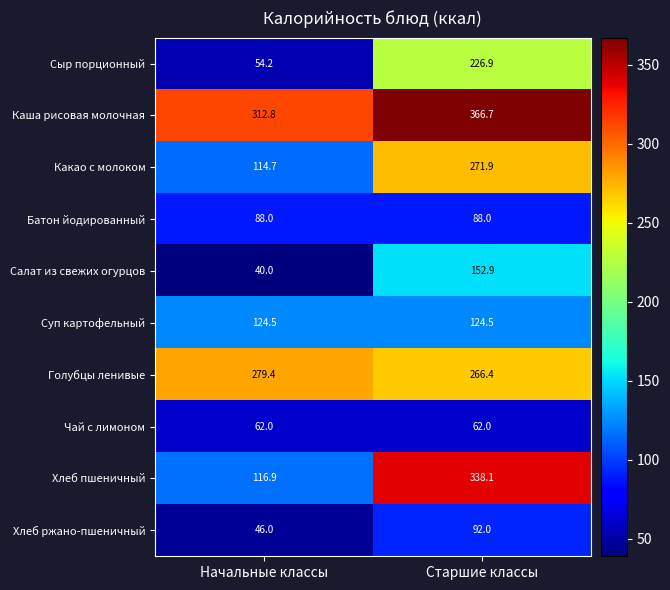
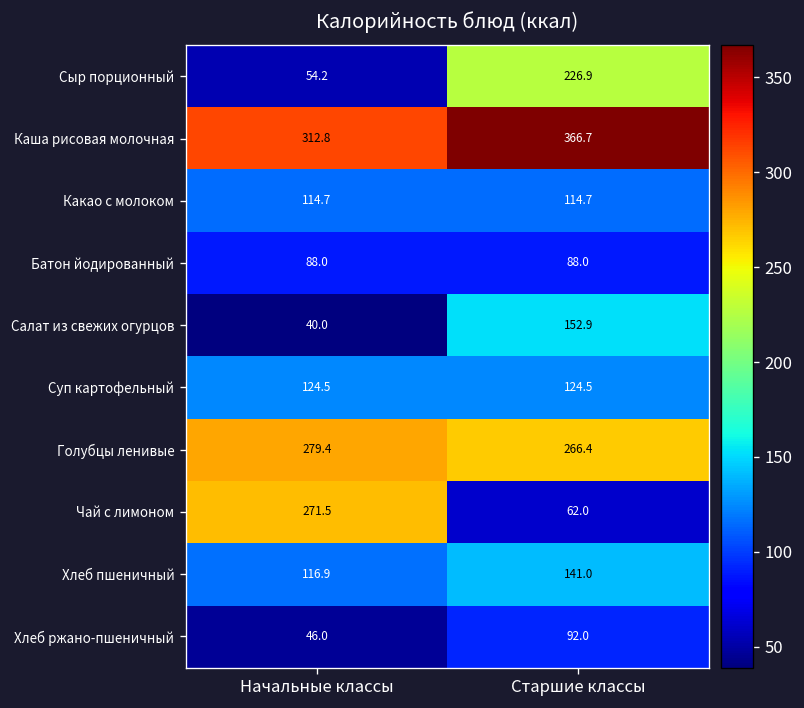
  {
    "Сыр порционный": {
      "Начальные классы": 54.2,
      "Старшие классы": 226.9
    },
    "Каша рисовая молочная": {
      "Начальные классы": 312.8,
      "Старшие классы": 366.7
    },
    "Какао с молоком": {
      "Начальные классы": 114.7,
-     "Старшие классы": 271.9
+     "Старшие классы": 114.7
    },
    "Батон йодированный": {
      "Начальные классы": 88.0,
      "Старшие классы": 88.0
    },
    "Салат из свежих огурцов": {
      "Начальные классы": 40.0,
      "Старшие классы": 152.9
    },
    "Суп картофельный": {
      "Начальные классы": 124.5,
      "Старшие классы": 124.5
    },
    "Голубцы ленивые": {
      "Начальные классы": 279.4,
      "Старшие классы": 266.4
    },
    "Чай с лимоном": {
-     "Начальные классы": 62.0,
+     "Начальные классы": 271.5,
      "Старшие классы": 62.0
    },
    "Хлеб пшеничный": {
      "Начальные классы": 116.9,
-     "Старшие классы": 338.1
+     "Старшие классы": 141.0
    },
    "Хлеб ржано-пшеничный": {
      "Начальные классы": 46.0,
      "Старшие классы": 92.0
    }
  }
